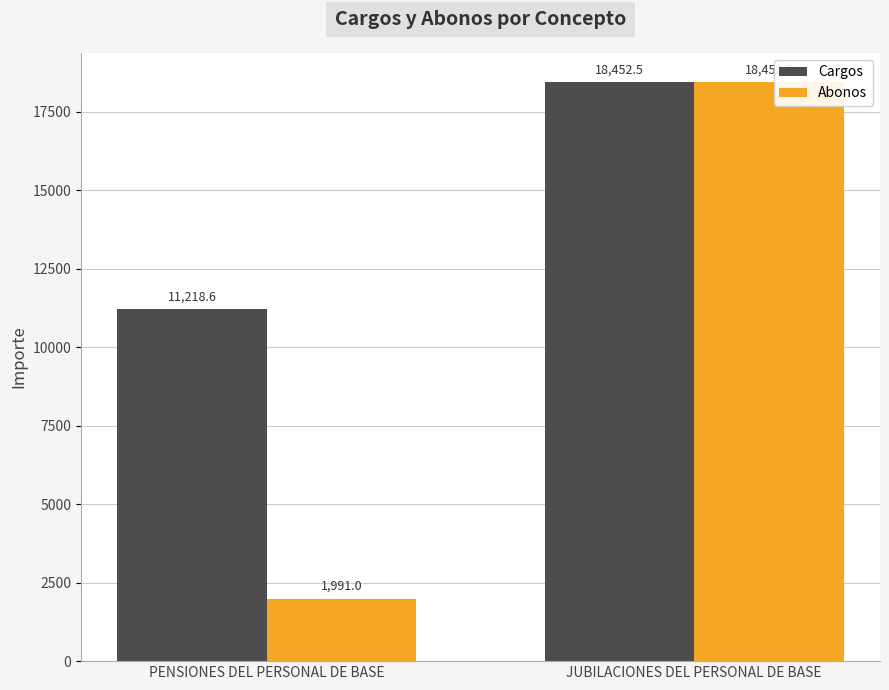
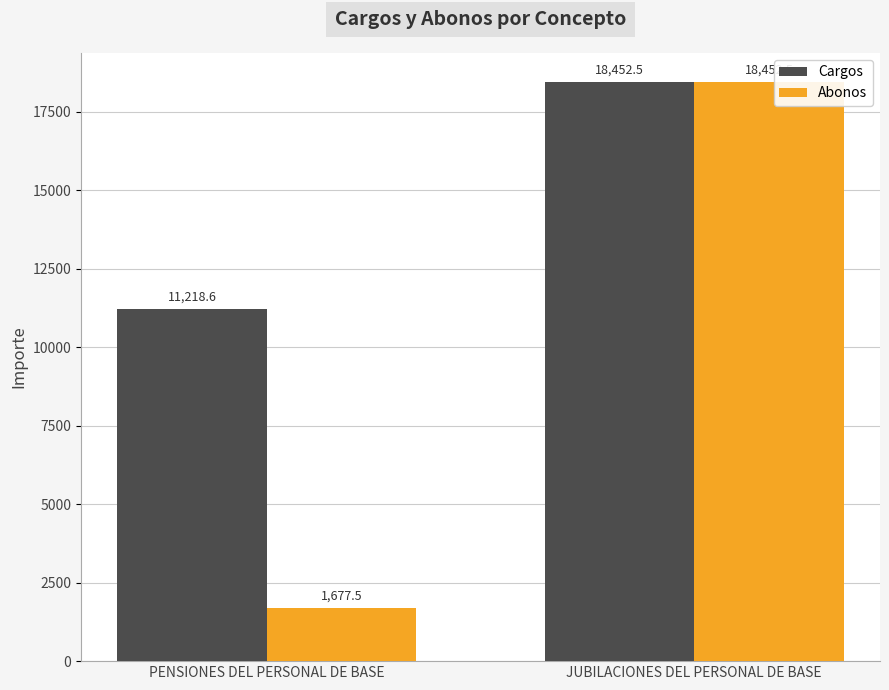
  {
    "Cargos": {
      "PENSIONES DEL PERSONAL DE BASE": "11,218.6",
      "JUBILACIONES DEL PERSONAL DE BASE": "18,452.5"
    },
    "Abonos": {
-     "PENSIONES DEL PERSONAL DE BASE": "1,991.0"
+     "PENSIONES DEL PERSONAL DE BASE": "1,677.5"
    }
  }
